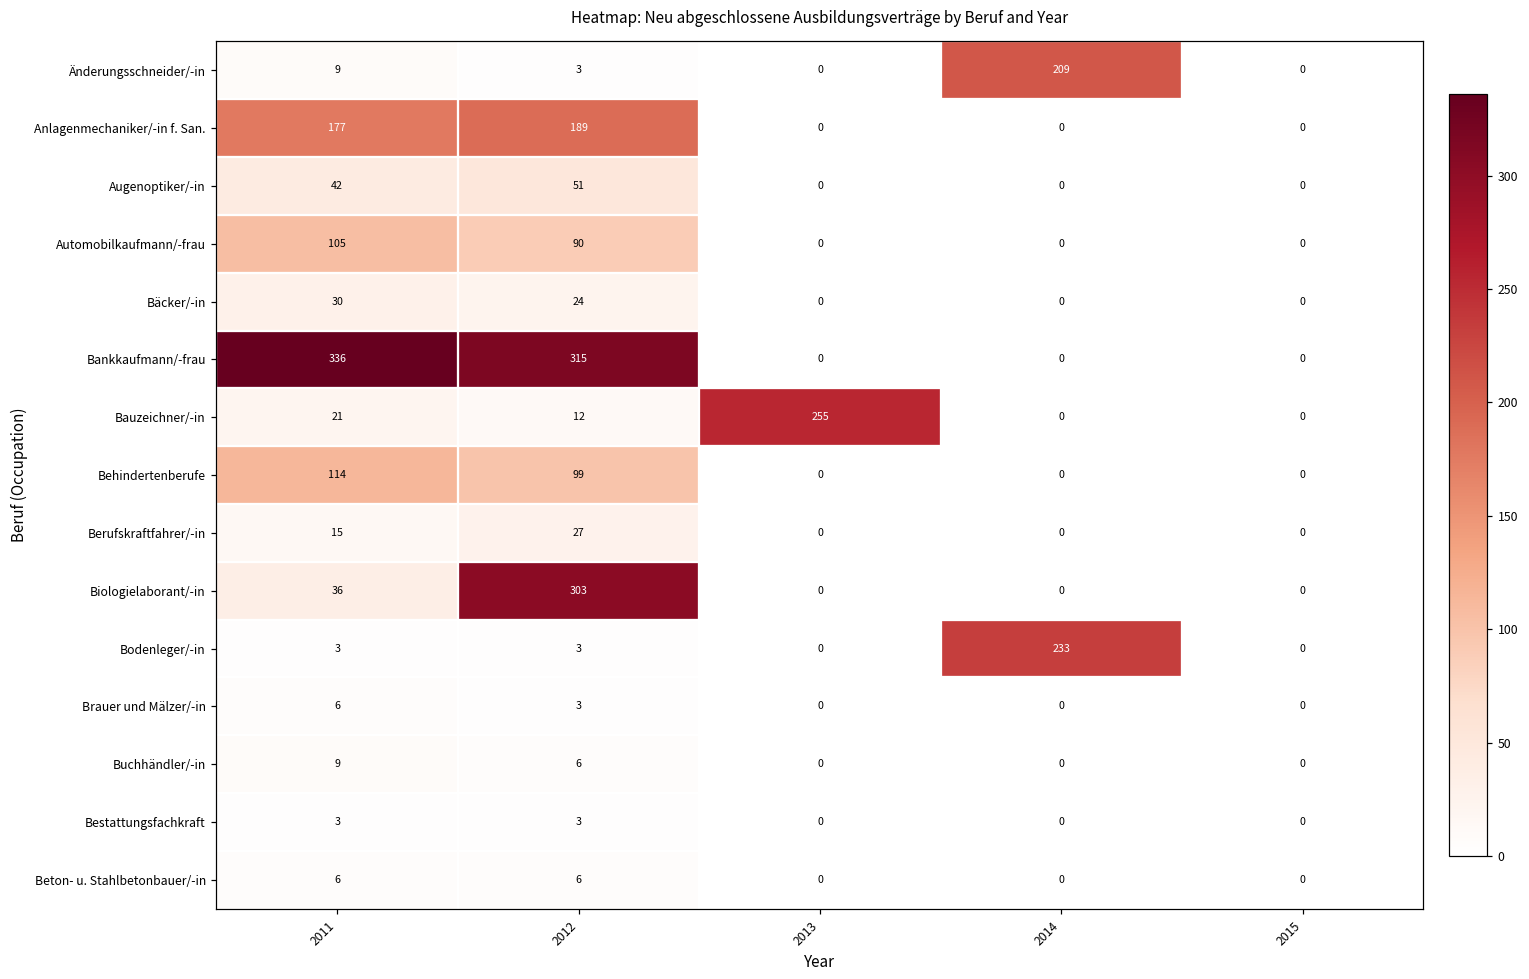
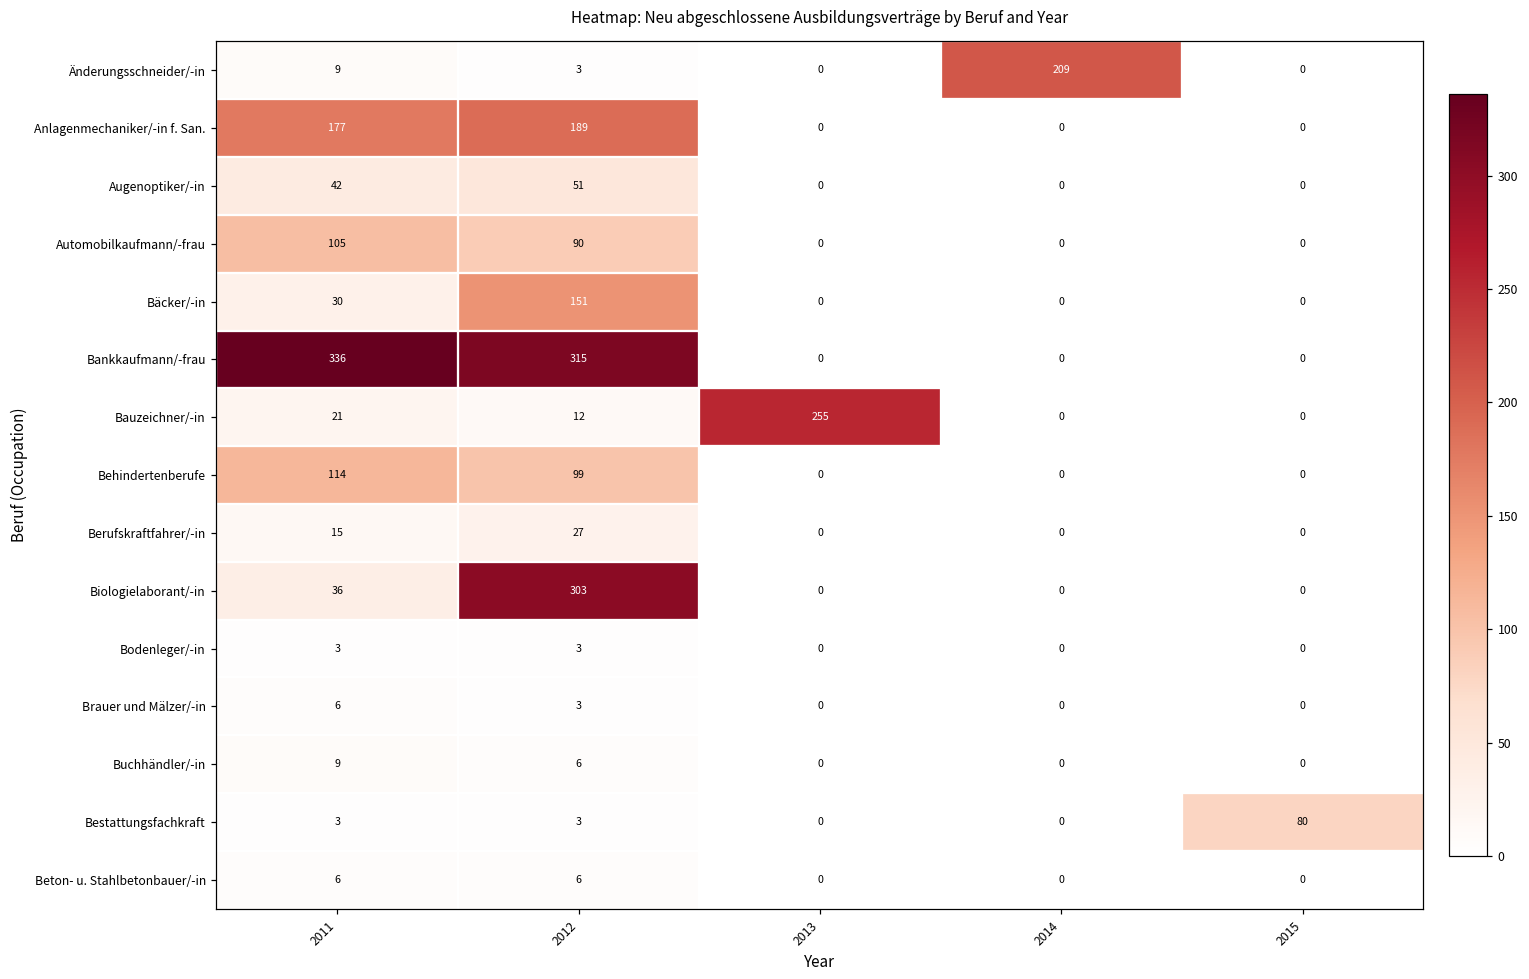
  {
    "Änderungsschneider/-in": {
      "2011": 9,
      "2012": 3,
      "2013": 0,
      "2014": 209,
      "2015": 0
    },
    "Anlagenmechaniker/-in f. San.": {
      "2011": 177,
      "2012": 189,
      "2013": 0,
      "2014": 0,
      "2015": 0
    },
    "Augenoptiker/-in": {
      "2011": 42,
      "2012": 51,
      "2013": 0,
      "2014": 0,
      "2015": 0
    },
    "Automobilkaufmann/-frau": {
      "2011": 105,
      "2012": 90,
      "2013": 0,
      "2014": 0,
      "2015": 0
    },
    "Bäcker/-in": {
      "2011": 30,
-     "2012": 24,
+     "2012": 151,
      "2013": 0,
      "2014": 0,
      "2015": 0
    },
    "Bankkaufmann/-frau": {
      "2011": 336,
      "2012": 315,
      "2013": 0,
      "2014": 0,
      "2015": 0
    },
    "Bauzeichner/-in": {
      "2011": 21,
      "2012": 12,
      "2013": 255,
      "2014": 0,
      "2015": 0
    },
    "Behindertenberufe": {
      "2011": 114,
      "2012": 99,
      "2013": 0,
      "2014": 0,
      "2015": 0
    },
    "Berufskraftfahrer/-in": {
      "2011": 15,
      "2012": 27,
      "2013": 0,
      "2014": 0,
      "2015": 0
    },
    "Biologielaborant/-in": {
      "2011": 36,
      "2012": 303,
      "2013": 0,
      "2014": 0,
      "2015": 0
    },
    "Bodenleger/-in": {
      "2011": 3,
      "2012": 3,
      "2013": 0,
-     "2014": 233,
+     "2014": 0,
      "2015": 0
    },
    "Brauer und Mälzer/-in": {
      "2011": 6,
      "2012": 3,
      "2013": 0,
      "2014": 0,
      "2015": 0
    },
    "Buchhändler/-in": {
      "2011": 9,
      "2012": 6,
      "2013": 0,
      "2014": 0,
      "2015": 0
    },
    "Bestattungsfachkraft": {
      "2011": 3,
      "2012": 3,
      "2013": 0,
      "2014": 0,
-     "2015": 0
+     "2015": 80
    },
    "Beton- u. Stahlbetonbauer/-in": {
      "2011": 6,
      "2012": 6,
      "2013": 0,
      "2014": 0,
      "2015": 0
    }
  }
